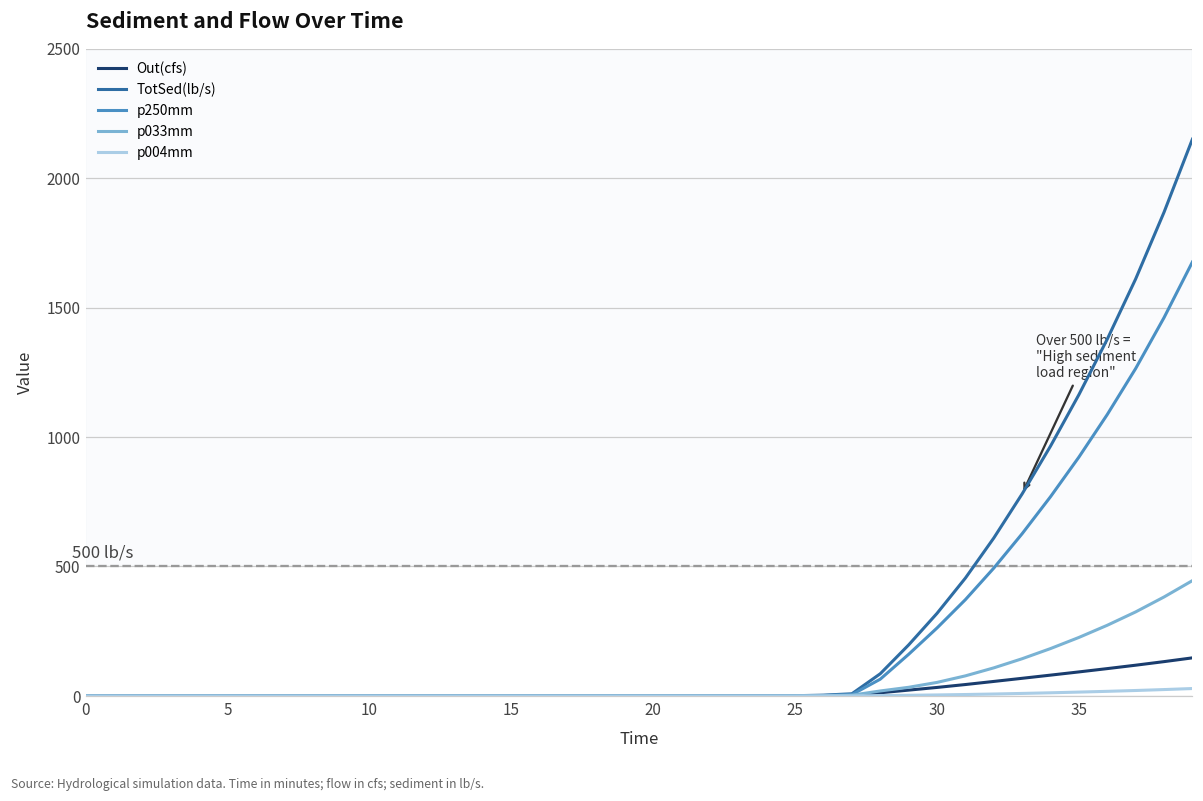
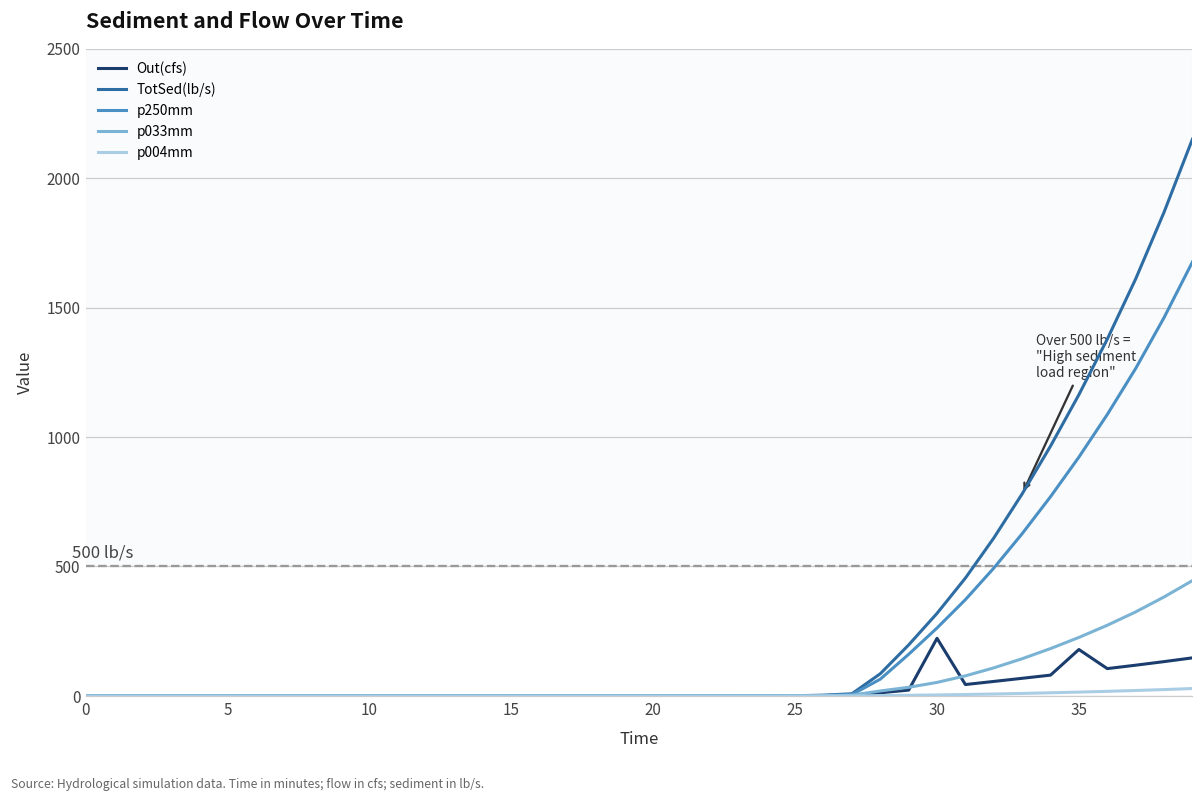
  {
    "Out(cfs)": {
-     "30": 30,
-     "35": 90
+     "30": 220,
+     "35": 180
    }
  }
